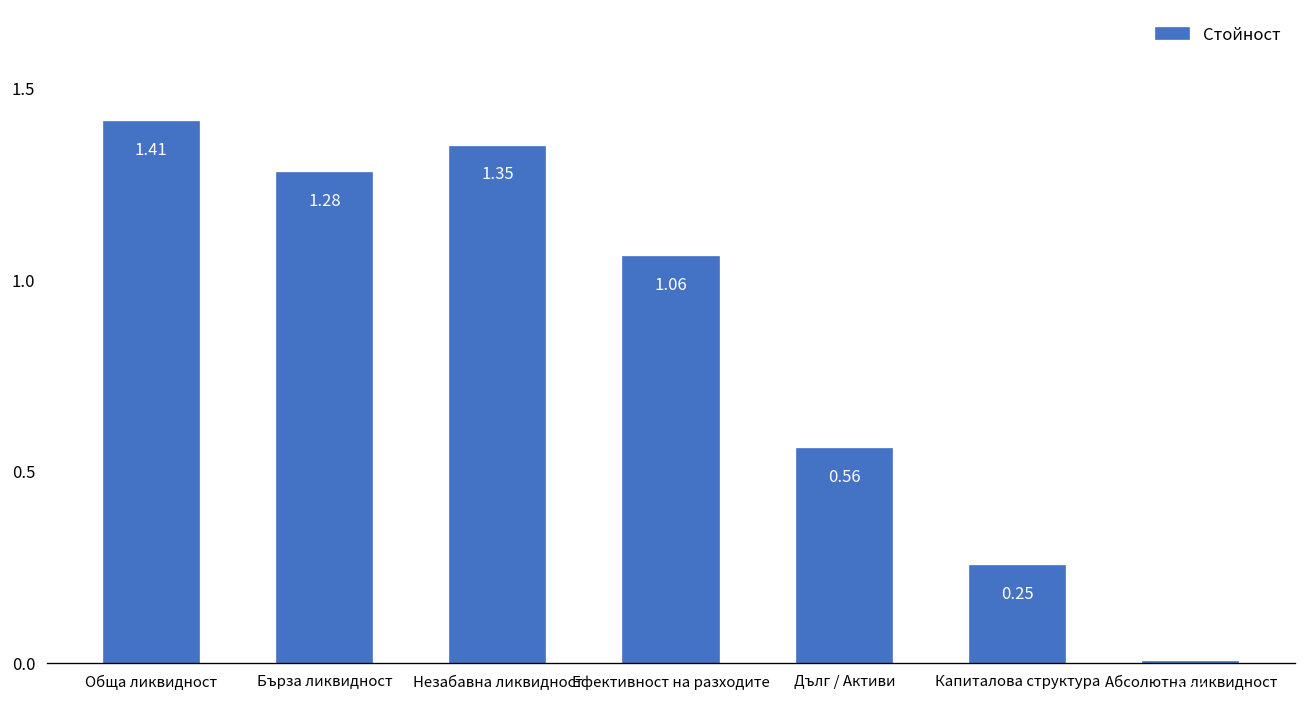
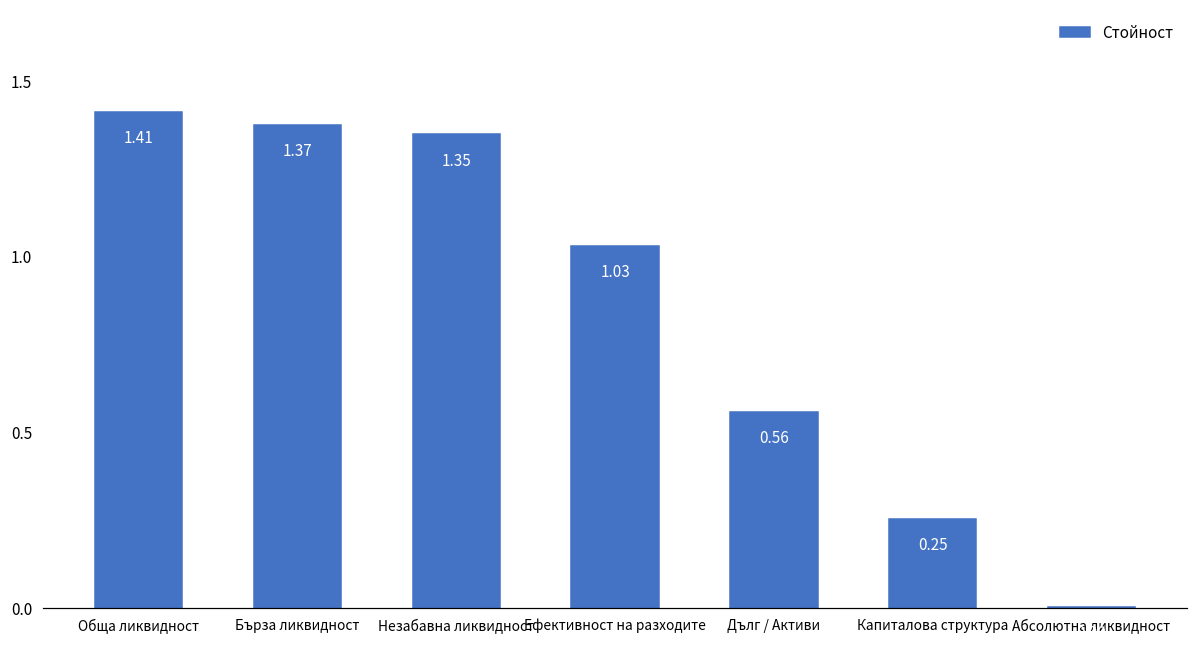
  {
    "Обща ликвидност": 1.41,
-   "Бърза ликвидност": 1.28,
+   "Бърза ликвидност": 1.37,
    "Незабавна ликвидност": 1.35,
-   "Ефективност на разходите": 1.06,
+   "Ефективност на разходите": 1.03,
    "Дълг / Активи": 0.56,
    "Капиталова структура": 0.25
  }
